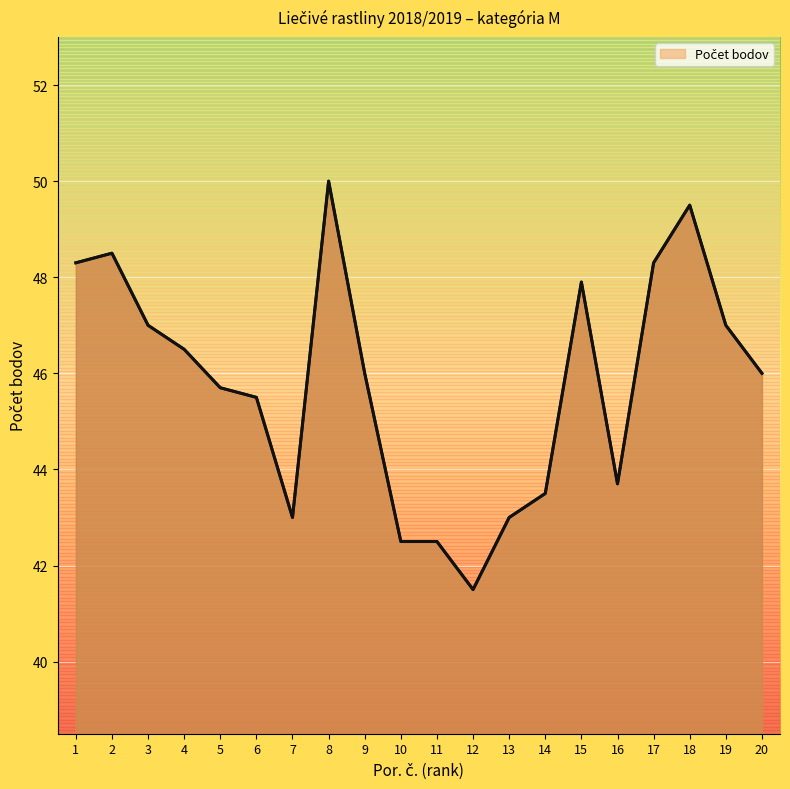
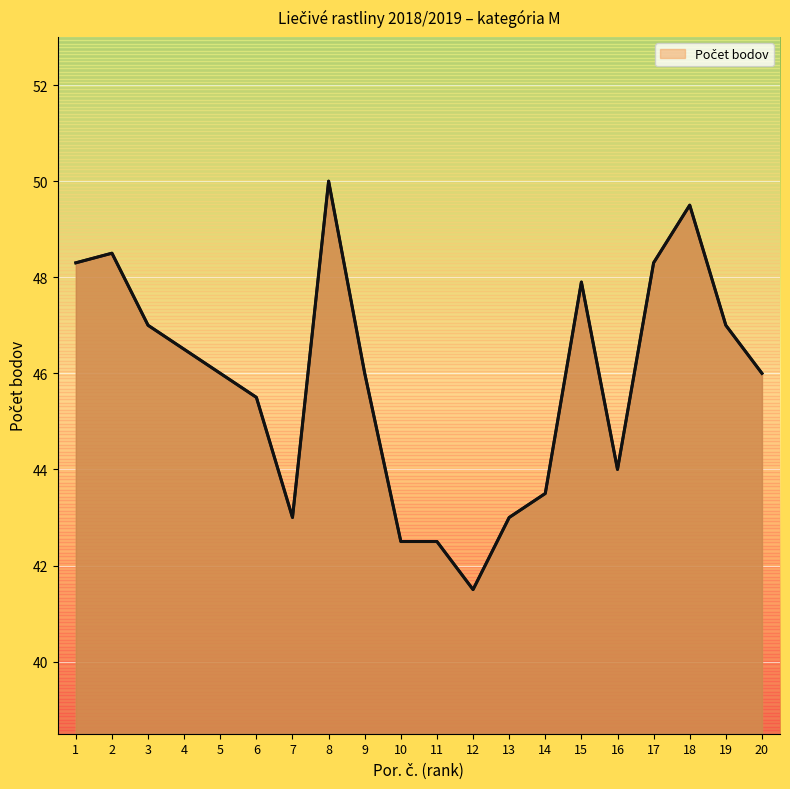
  {
    "1": 48.3,
    "2": 48.5,
    "3": 47.0,
    "4": 46.5,
-   "5": 45.7,
+   "5": 46.0,
    "6": 45.5,
    "7": 43.0,
    "8": 50.0,
    "9": 46.0,
    "10": 42.5,
    "11": 42.5,
    "12": 41.5,
    "13": 43.0,
    "14": 43.5,
    "15": 47.9,
-   "16": 43.7,
+   "16": 44.0,
    "17": 48.3,
    "18": 49.5,
    "19": 47.0,
    "20": 46.0
  }
